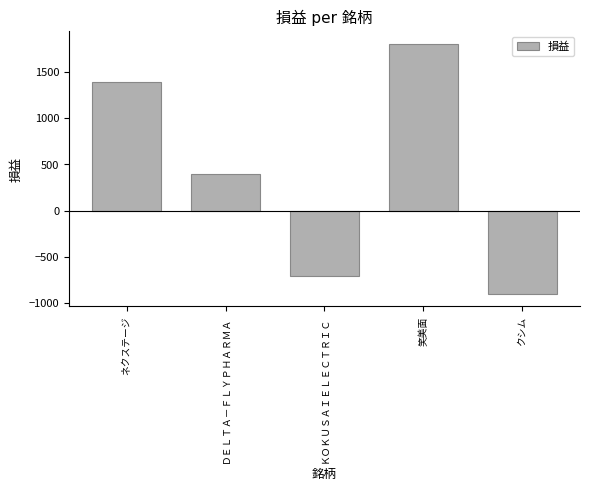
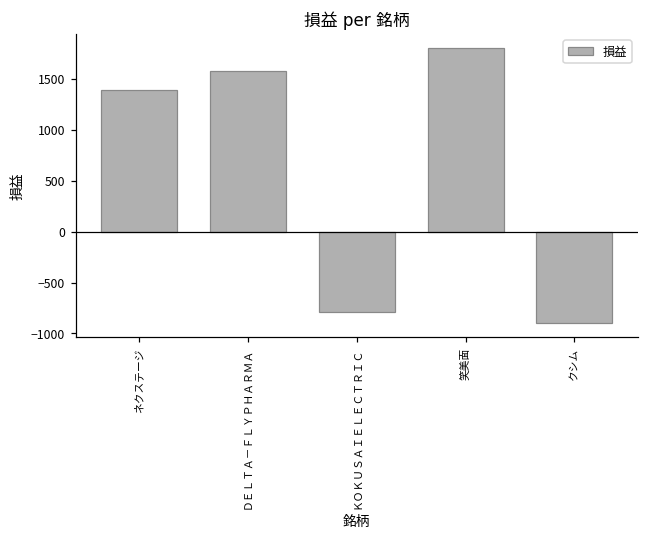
  {
    "ネクステージ": 1400,
-   "ＤＥＬＴＡ－ＦＬＹＰＨＡＲＭＡ": 400,
-   "ＫＯＫＵＳＡＩＥＬＥＣＴＲＩＣ": -700,
+   "ＤＥＬＴＡ－ＦＬＹＰＨＡＲＭＡ": 1600,
+   "ＫＯＫＵＳＡＩＥＬＥＣＴＲＩＣ": -800,
    "笑美面": 1800,
    "クシム": -900
  }
